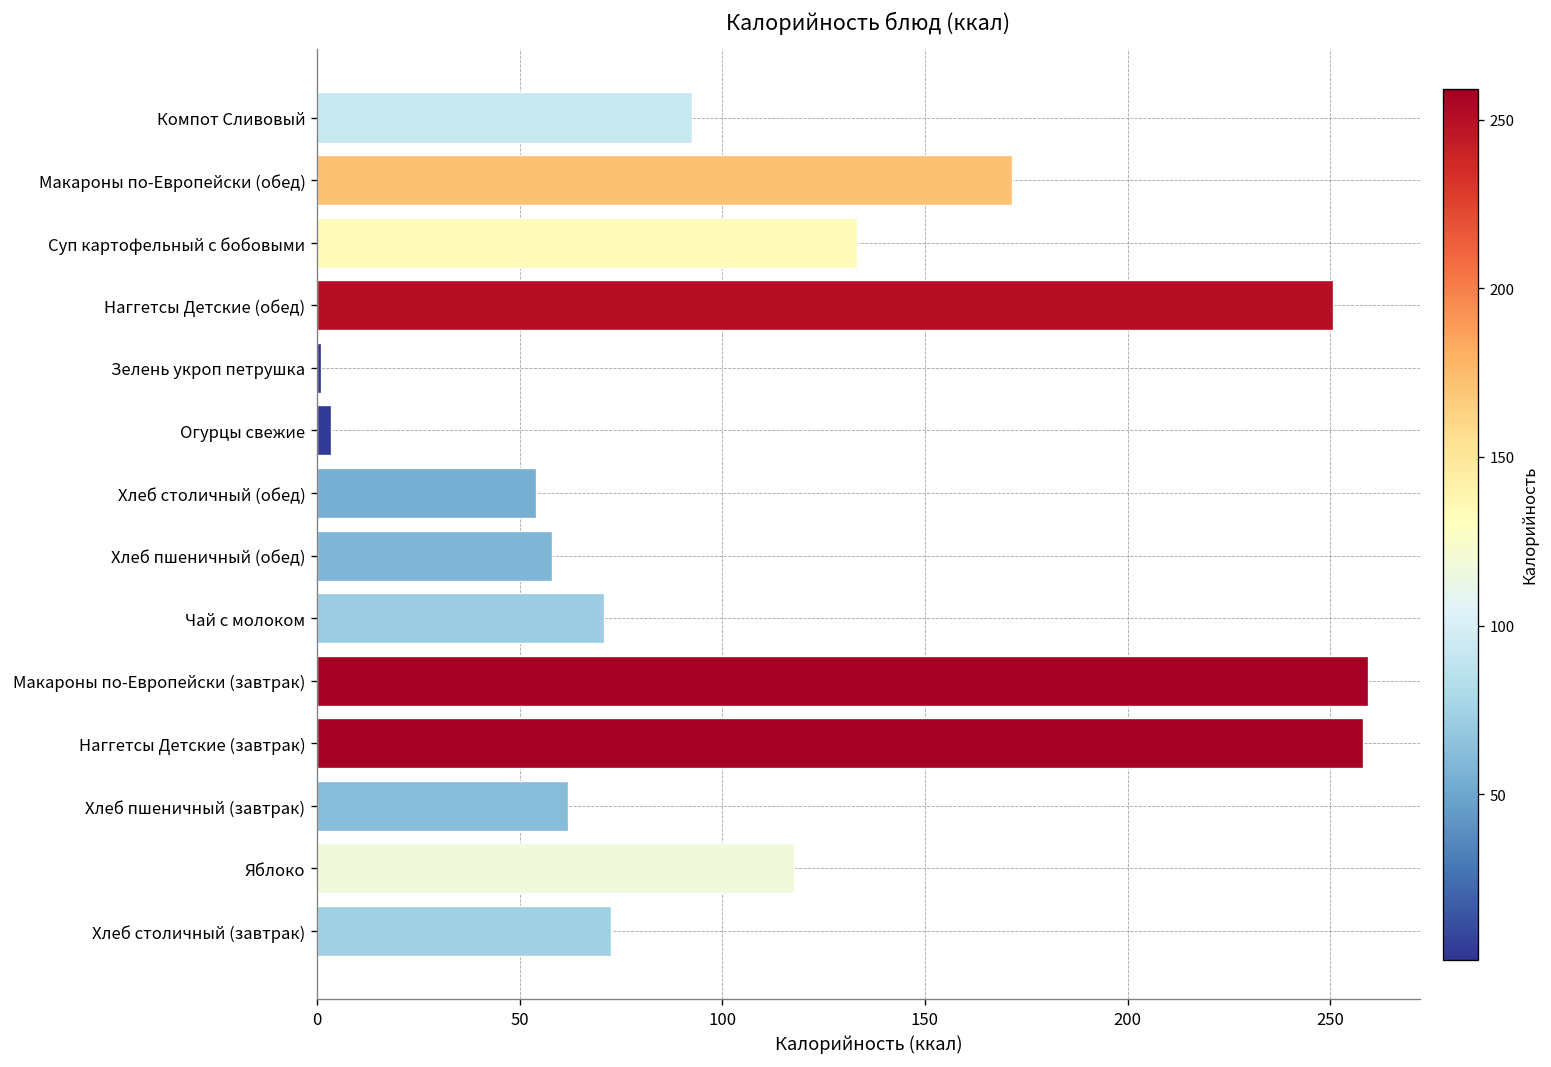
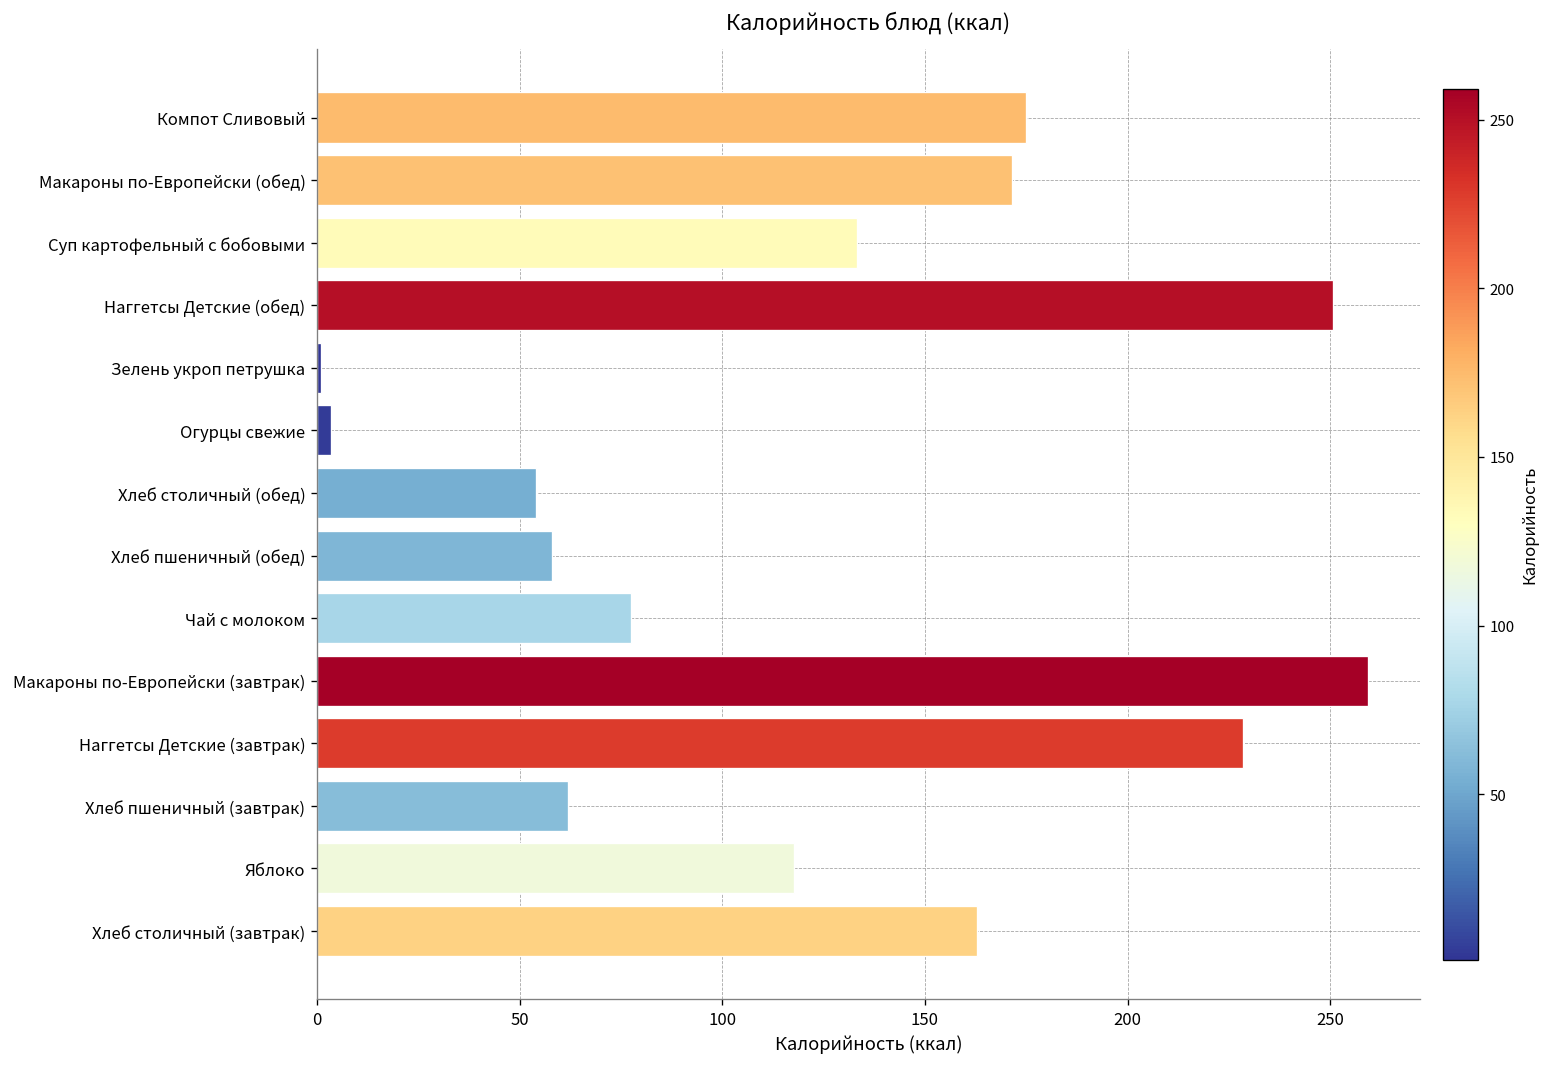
  {
-   "Компот Сливовый": 93,
+   "Компот Сливовый": 175,
    "Макароны по-Европейски (обед)": 172,
    "Суп картофельный с бобовыми": 133,
    "Наггетсы Детские (обед)": 251,
    "Зелень укроп петрушка": 1,
    "Огурцы свежие": 3,
    "Хлеб столичный (обед)": 54,
    "Хлеб пшеничный (обед)": 58,
-   "Чай с молоком": 71,
+   "Чай с молоком": 77,
    "Макароны по-Европейски (завтрак)": 259,
-   "Наггетсы Детские (завтрак)": 258,
+   "Наггетсы Детские (завтрак)": 229,
    "Хлеб пшеничный (завтрак)": 62,
    "Яблоко": 118,
-   "Хлеб столичный (завтрак)": 73
+   "Хлеб столичный (завтрак)": 163
  }
